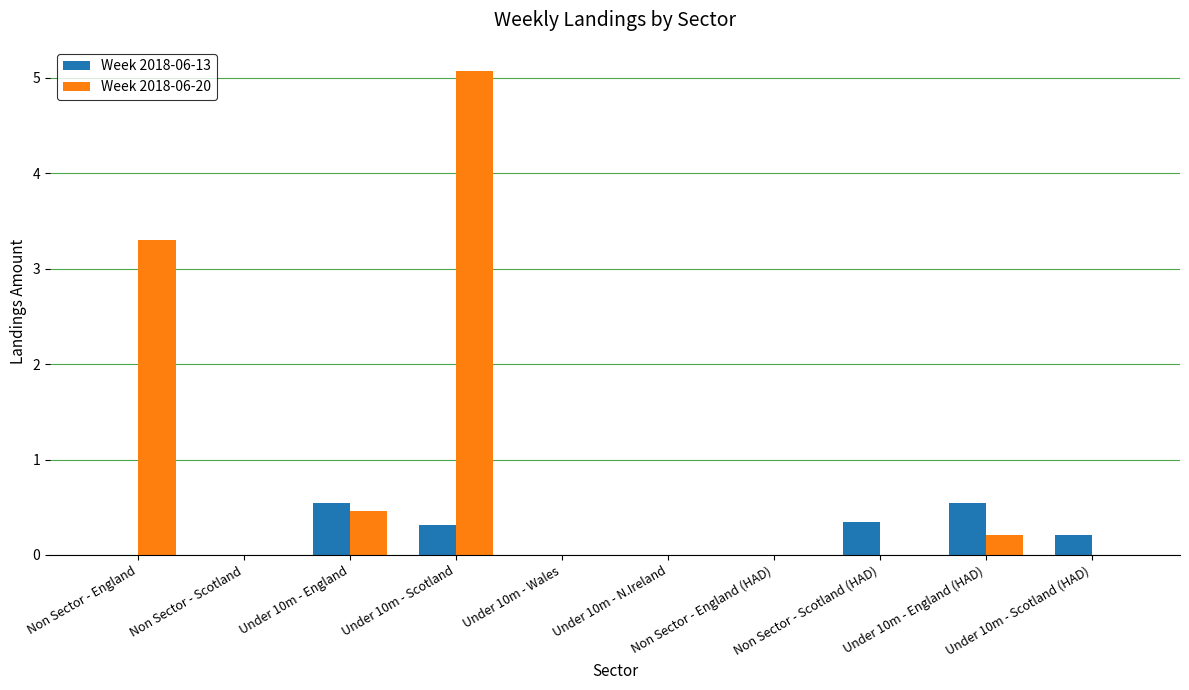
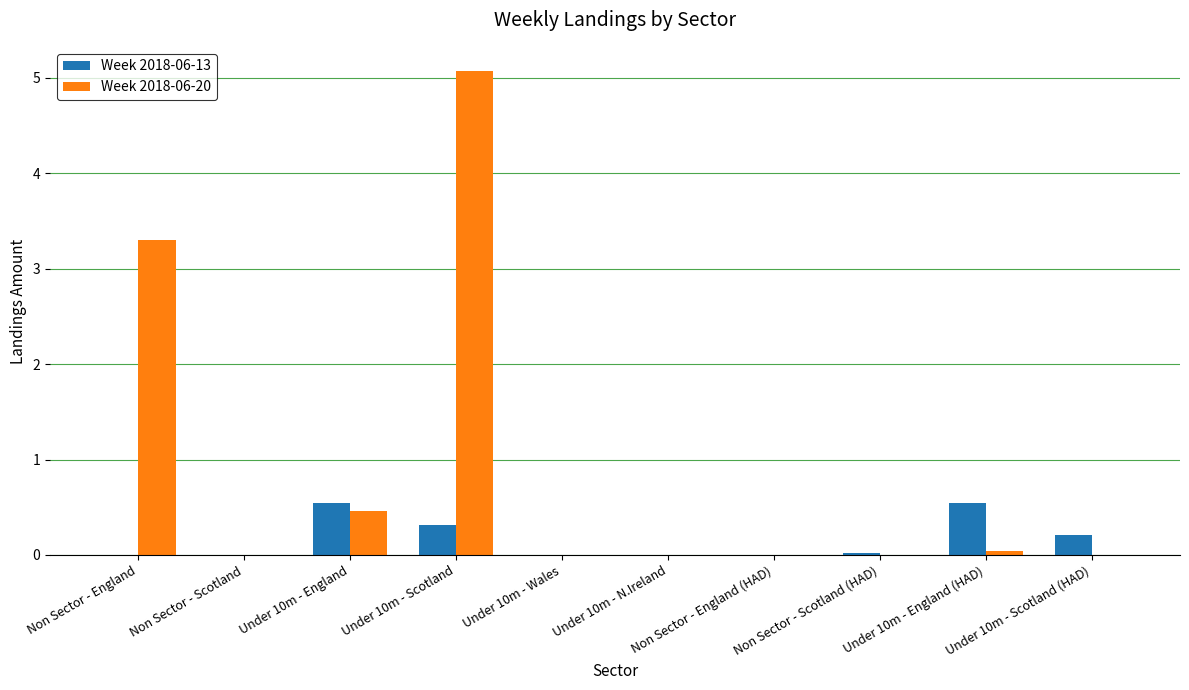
  {
    "Week 2018-06-13": {
      "Non Sector - England": 0.0,
      "Non Sector - Scotland": 0.0,
      "Under 10m - England": 0.5,
      "Under 10m - Scotland": 0.3,
      "Under 10m - Wales": 0.0,
      "Under 10m - N.Ireland": 0.0,
      "Non Sector - England (HAD)": 0.0,
-     "Non Sector - Scotland (HAD)": 0.3,
+     "Non Sector - Scotland (HAD)": 0.0,
      "Under 10m - England (HAD)": 0.5,
      "Under 10m - Scotland (HAD)": 0.2
    },
    "Week 2018-06-20": {
      "Non Sector - England": 3.3,
      "Non Sector - Scotland": 0.0,
      "Under 10m - England": 0.5,
      "Under 10m - Scotland": 5.1,
      "Under 10m - Wales": 0.0,
      "Under 10m - N.Ireland": 0.0,
      "Non Sector - England (HAD)": 0.0,
      "Non Sector - Scotland (HAD)": 0.0,
-     "Under 10m - England (HAD)": 0.2,
+     "Under 10m - England (HAD)": 0.0,
      "Under 10m - Scotland (HAD)": 0.0
    }
  }
